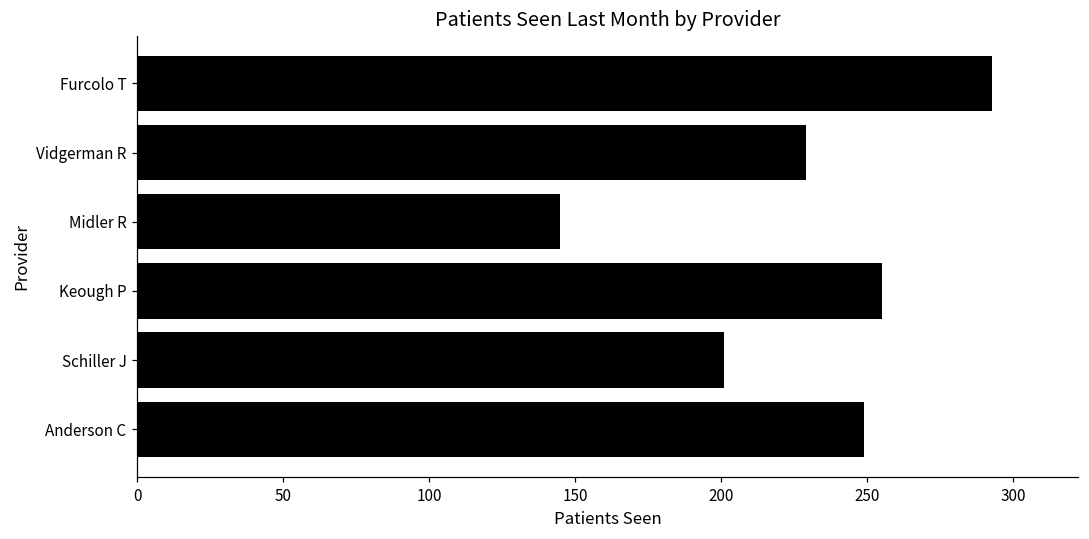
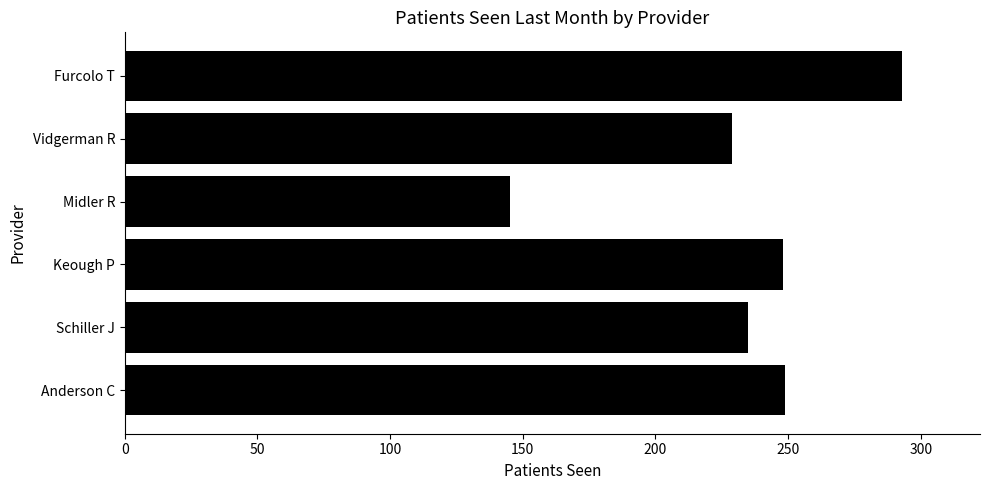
  {
    "Furcolo T": 293,
    "Vidgerman R": 229,
    "Midler R": 145,
-   "Keough P": 255,
-   "Schiller J": 201,
+   "Keough P": 248,
+   "Schiller J": 235,
    "Anderson C": 249
  }
